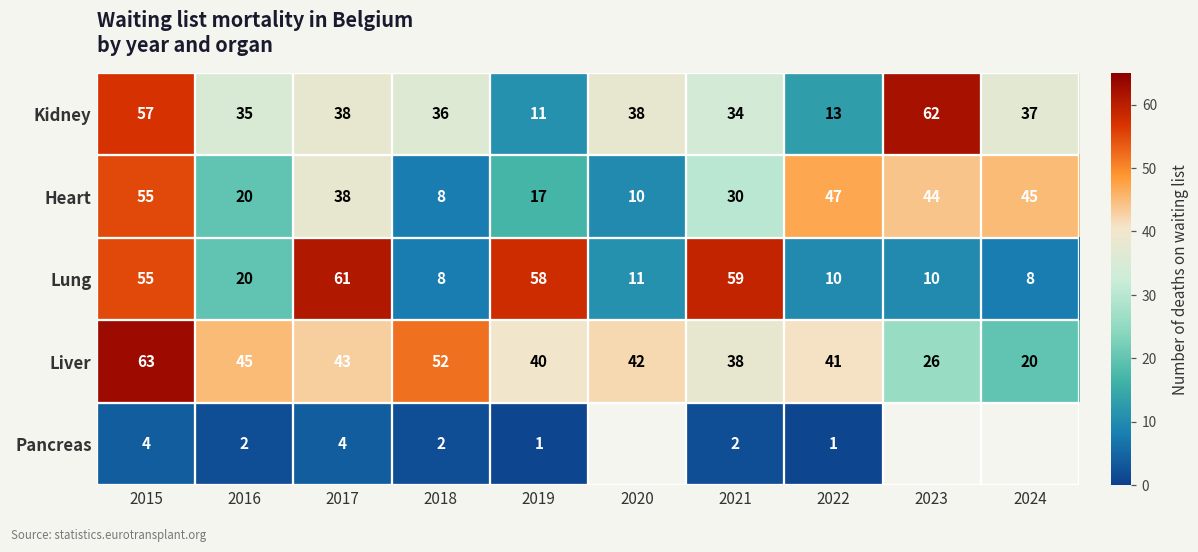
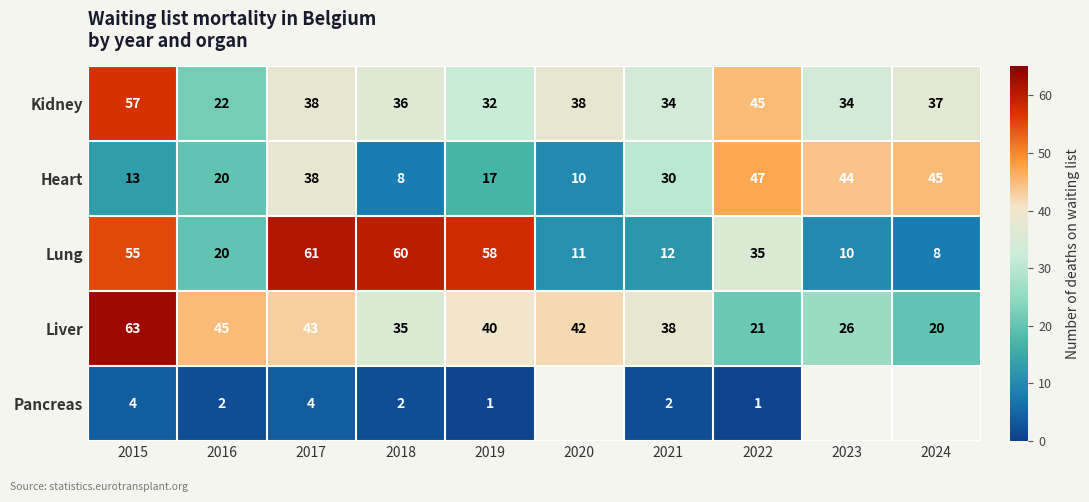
  {
    "Kidney": {
      "2015": 57,
-     "2016": 35,
+     "2016": 22,
      "2017": 38,
      "2018": 36,
-     "2019": 11,
+     "2019": 32,
      "2020": 38,
      "2021": 34,
-     "2022": 13,
-     "2023": 62,
+     "2022": 45,
+     "2023": 34,
      "2024": 37
    },
    "Heart": {
-     "2015": 55,
+     "2015": 13,
      "2016": 20,
      "2017": 38,
      "2018": 8,
      "2019": 17,
      "2020": 10,
      "2021": 30,
      "2022": 47,
      "2023": 44,
      "2024": 45
    },
    "Lung": {
      "2015": 55,
      "2016": 20,
      "2017": 61,
-     "2018": 8,
+     "2018": 60,
      "2019": 58,
      "2020": 11,
-     "2021": 59,
-     "2022": 10,
+     "2021": 12,
+     "2022": 35,
      "2023": 10,
      "2024": 8
    },
    "Liver": {
      "2015": 63,
      "2016": 45,
      "2017": 43,
-     "2018": 52,
+     "2018": 35,
      "2019": 40,
      "2020": 42,
      "2021": 38,
-     "2022": 41,
+     "2022": 21,
      "2023": 26,
      "2024": 20
    },
    "Pancreas": {
      "2015": 4,
      "2016": 2,
      "2017": 4,
      "2018": 2,
      "2019": 1,
      "2021": 2,
      "2022": 1
    }
  }
